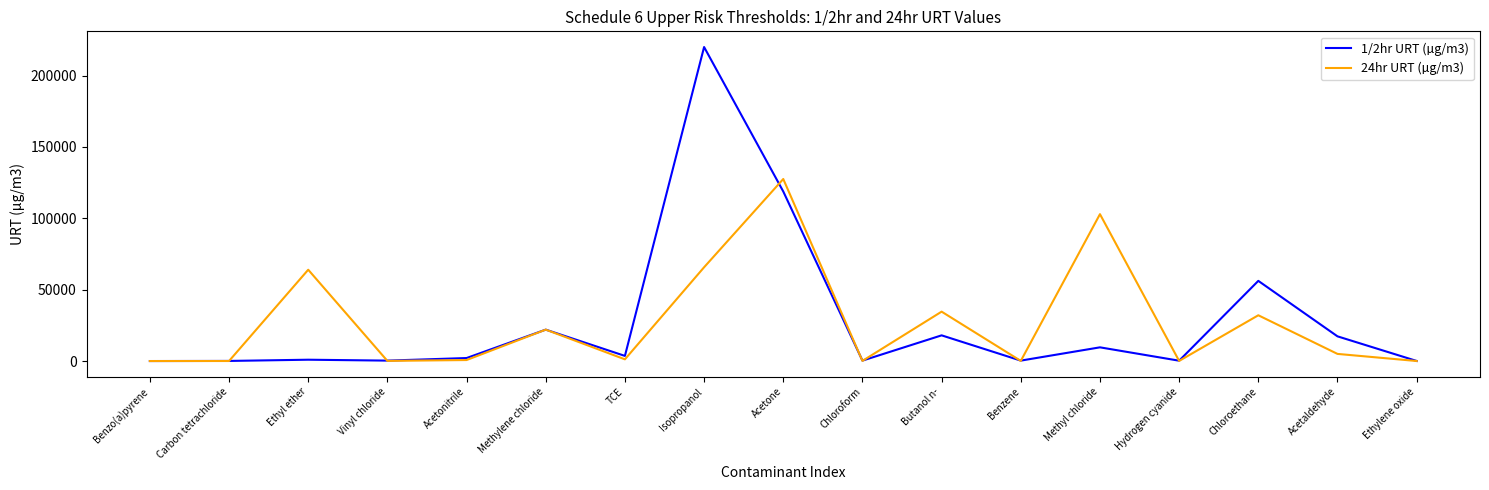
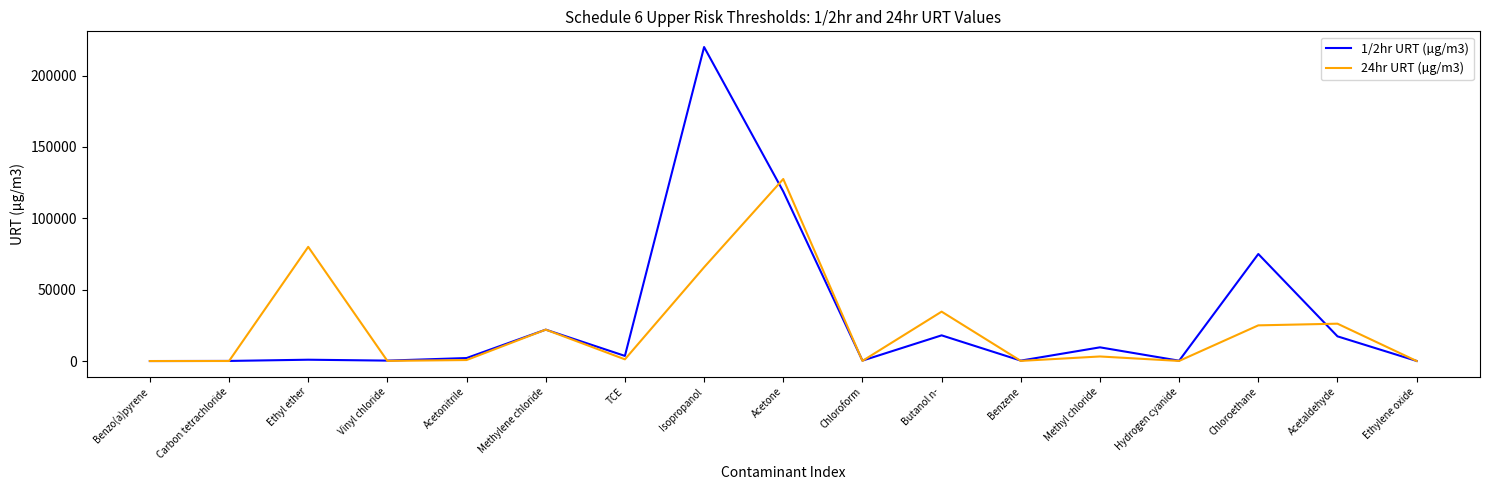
  {
    "1/2hr URT (µg/m3)": {
      "Ethyl ether": 1000,
      "TCE": 4000,
      "Isopropanol": 220000,
      "Acetone": 119000,
      "Butanol n-": 18000,
      "Methyl chloride": 10000,
-     "Chloroethane": 56000,
+     "Chloroethane": 75000,
      "Acetaldehyde": 17000
    },
    "24hr URT (µg/m3)": {
-     "Ethyl ether": 64000,
+     "Ethyl ether": 80000,
      "TCE": 1000,
      "Isopropanol": 66000,
      "Acetone": 128000,
      "Butanol n-": 35000,
-     "Methyl chloride": 103000,
-     "Chloroethane": 32000,
-     "Acetaldehyde": 5000
+     "Methyl chloride": 3000,
+     "Chloroethane": 25000,
+     "Acetaldehyde": 26000
    }
  }
